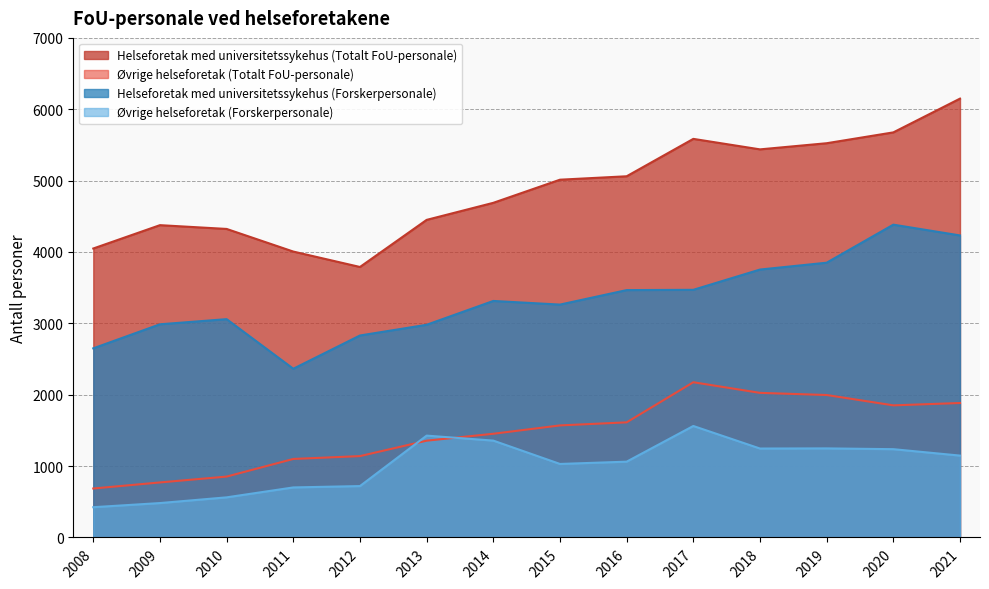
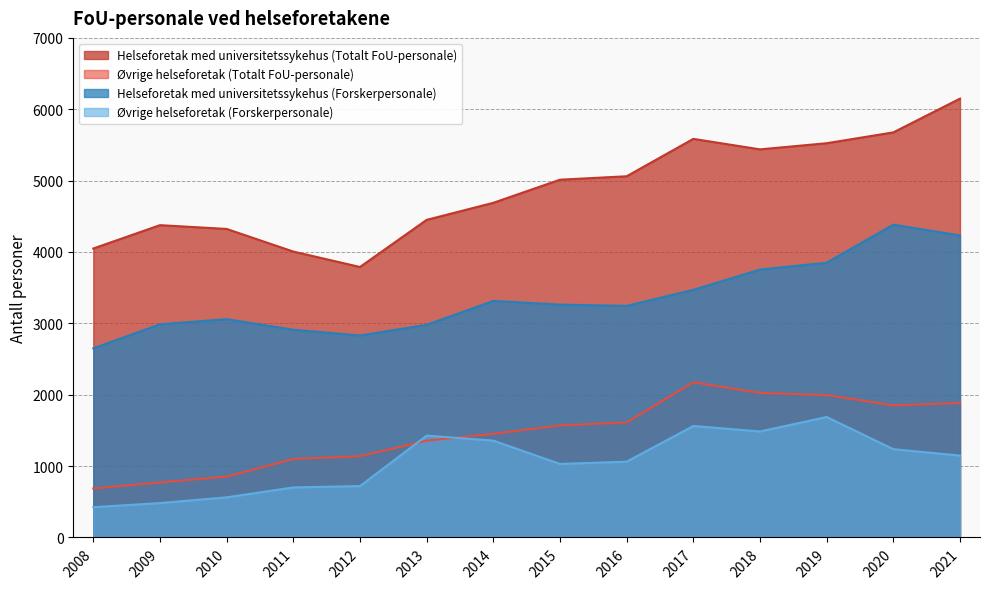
  {
    "Helseforetak med universitetssykehus (Forskerpersonale)": {
      "2008": 2700,
      "2009": 3000,
      "2010": 3100,
-     "2011": 2400,
+     "2011": 2900,
      "2012": 2800,
      "2013": 3000,
      "2014": 3300,
      "2015": 3300,
-     "2016": 3500,
+     "2016": 3200,
      "2017": 3500,
      "2018": 3800,
      "2019": 3900,
      "2020": 4400,
      "2021": 4200
    },
    "Øvrige helseforetak (Forskerpersonale)": {
      "2008": 400,
      "2009": 500,
      "2010": 600,
      "2011": 700,
      "2012": 700,
      "2013": 1400,
      "2014": 1400,
      "2015": 1000,
      "2016": 1100,
      "2017": 1600,
-     "2018": 1200,
-     "2019": 1200,
+     "2018": 1500,
+     "2019": 1700,
      "2020": 1200,
      "2021": 1100
    }
  }
